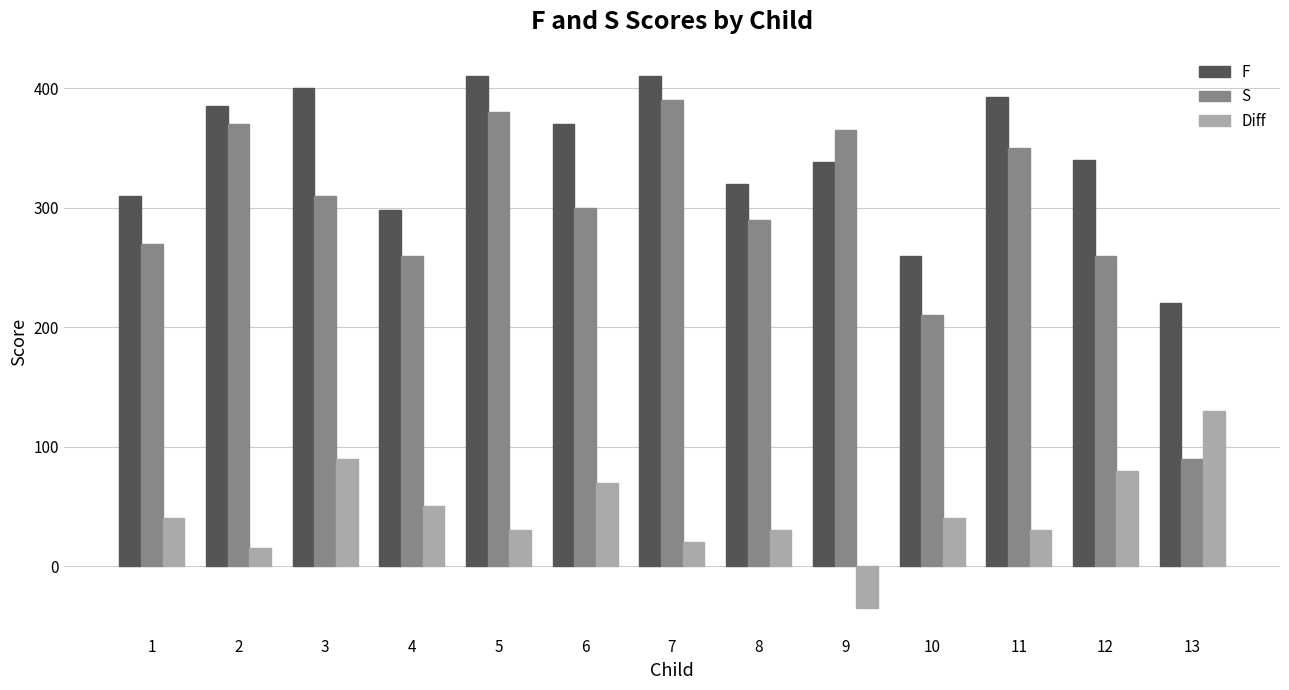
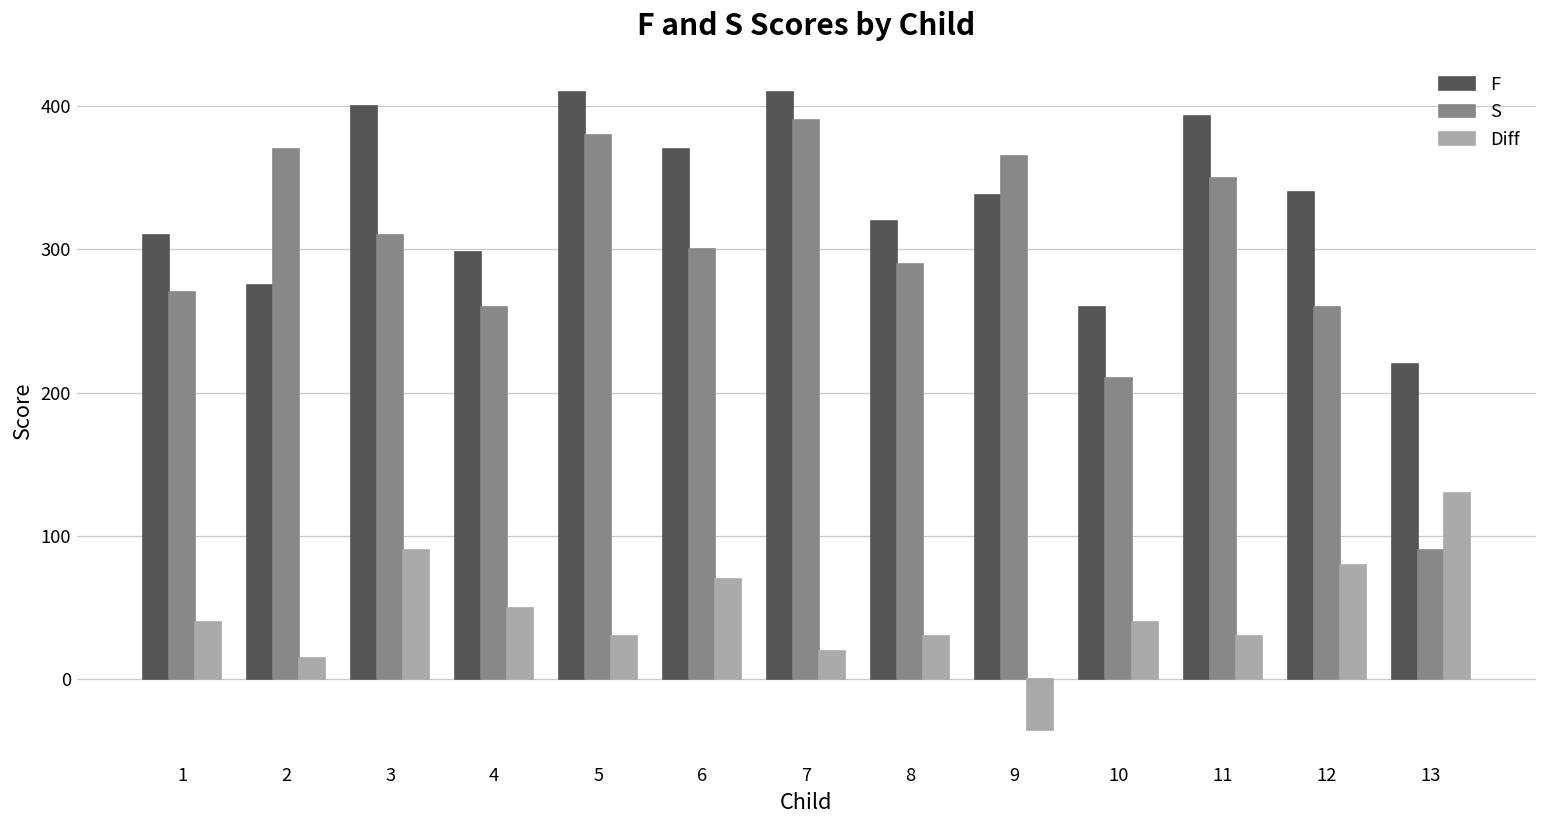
  {
    "F": {
      "1": 310,
-     "2": 385,
+     "2": 275,
      "3": 400,
      "4": 298,
      "5": 410,
      "6": 370,
      "7": 410,
      "8": 320,
      "9": 338,
      "10": 260,
      "11": 393,
      "12": 340,
      "13": 220
    }
  }
